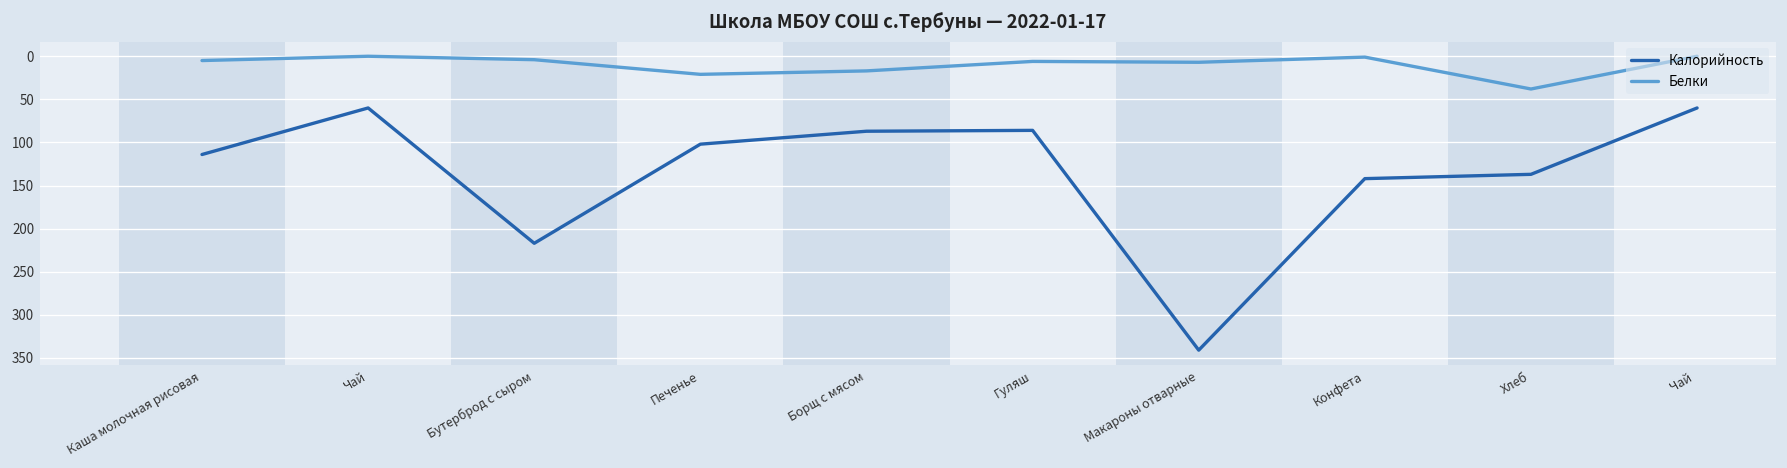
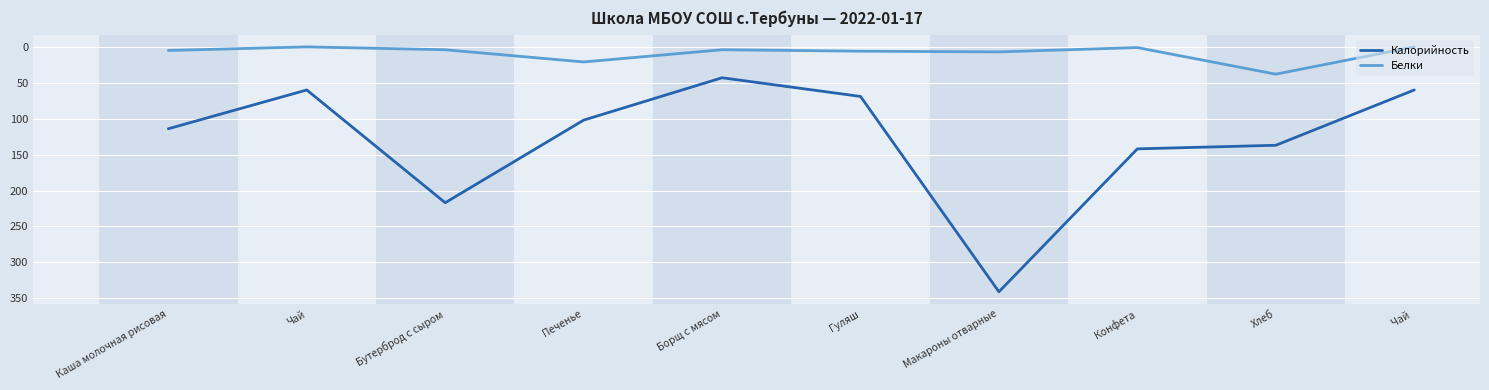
  {
    "Калорийность": {
      "Каша молочная рисовая": 110,
      "Бутерброд с сыром": 220,
      "Печенье": 100,
-     "Борщ с мясом": 90,
-     "Гуляш": 90,
+     "Борщ с мясом": 40,
+     "Гуляш": 70,
      "Макароны отварные": 340,
      "Конфета": 140,
      "Хлеб": 140
    },
    "Белки": {
      "Каша молочная рисовая": 10,
      "Бутерброд с сыром": 0,
      "Печенье": 20,
-     "Борщ с мясом": 20,
+     "Борщ с мясом": 0,
      "Гуляш": 10,
      "Макароны отварные": 10,
      "Конфета": 0,
      "Хлеб": 40
    }
  }
